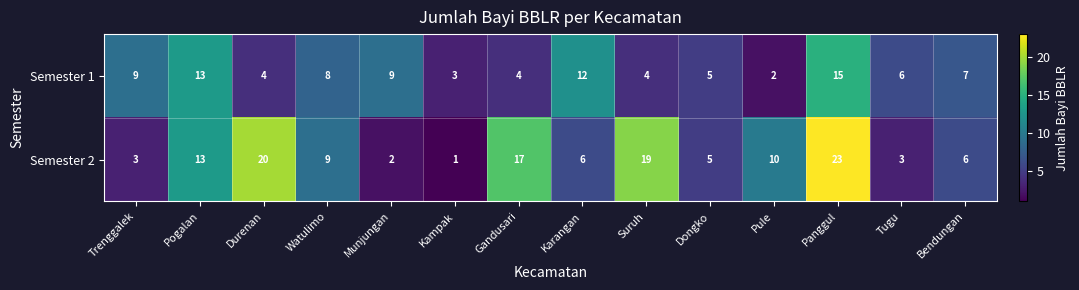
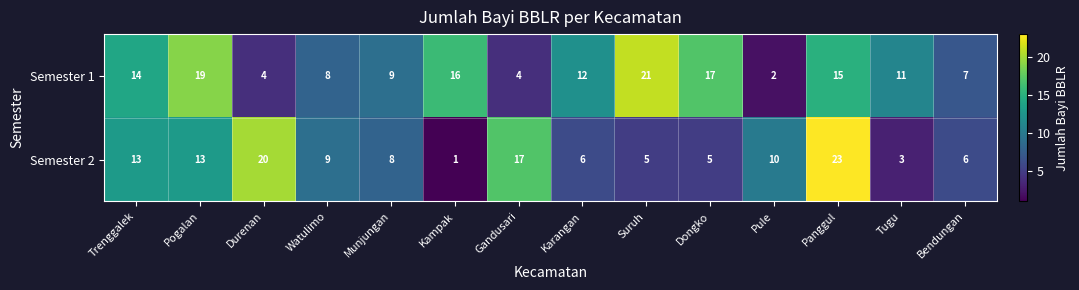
  {
    "Semester 1": {
-     "Trenggalek": 9,
-     "Pogalan": 13,
+     "Trenggalek": 14,
+     "Pogalan": 19,
      "Durenan": 4,
      "Watulimo": 8,
      "Munjungan": 9,
-     "Kampak": 3,
+     "Kampak": 16,
      "Gandusari": 4,
      "Karangan": 12,
-     "Suruh": 4,
-     "Dongko": 5,
+     "Suruh": 21,
+     "Dongko": 17,
      "Pule": 2,
      "Panggul": 15,
-     "Tugu": 6,
+     "Tugu": 11,
      "Bendungan": 7
    },
    "Semester 2": {
-     "Trenggalek": 3,
+     "Trenggalek": 13,
      "Pogalan": 13,
      "Durenan": 20,
      "Watulimo": 9,
-     "Munjungan": 2,
+     "Munjungan": 8,
      "Kampak": 1,
      "Gandusari": 17,
      "Karangan": 6,
-     "Suruh": 19,
+     "Suruh": 5,
      "Dongko": 5,
      "Pule": 10,
      "Panggul": 23,
      "Tugu": 3,
      "Bendungan": 6
    }
  }
